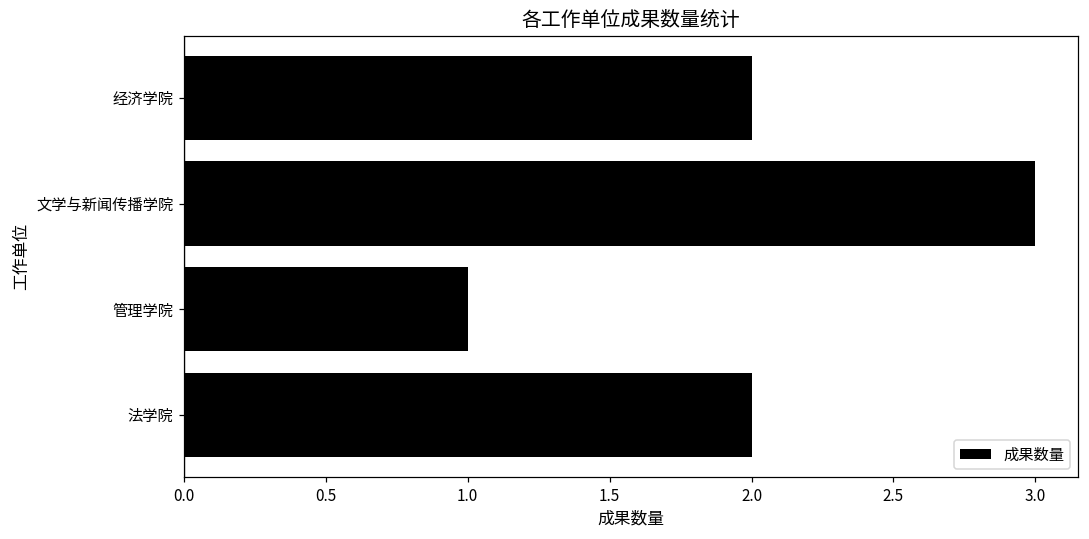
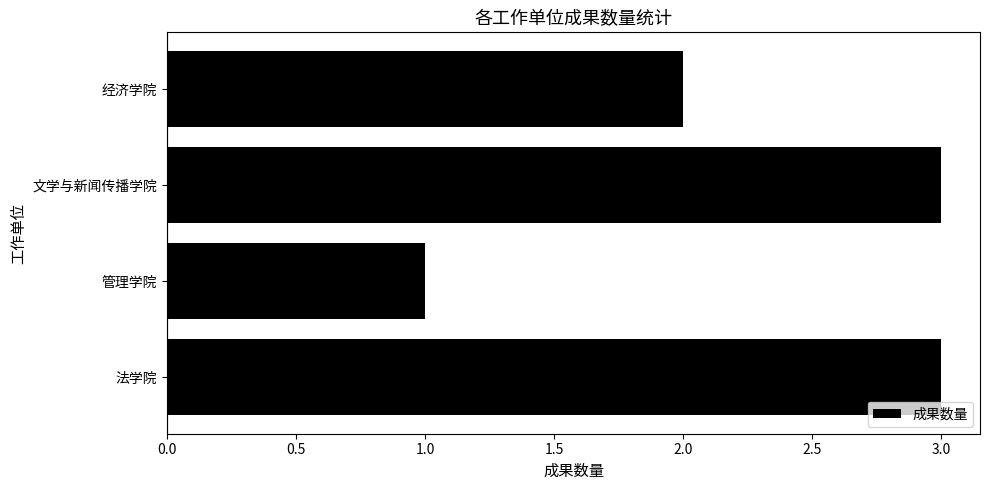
  {
    "经济学院": 2,
    "文学与新闻传播学院": 3,
    "管理学院": 1,
-   "法学院": 2
+   "法学院": 3
  }
